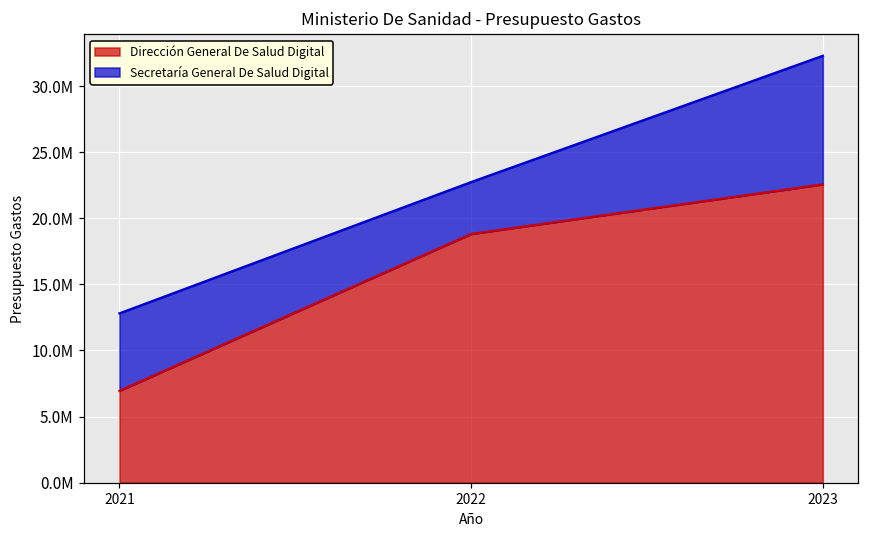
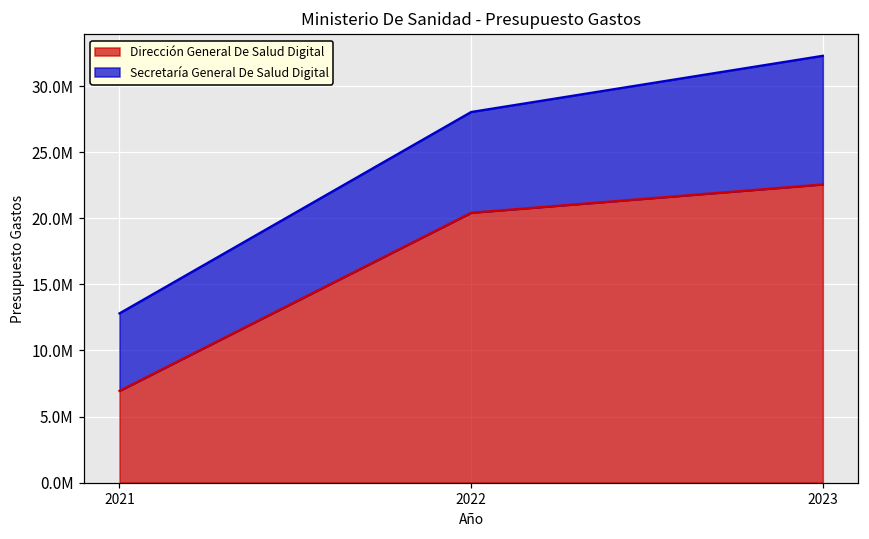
  {
    "Dirección General De Salud Digital": {
      "2021": 6900000,
-     "2022": 18800000,
+     "2022": 20400000,
      "2023": 22600000
    },
    "Secretaría General De Salud Digital": {
      "2021": 5900000,
-     "2022": 3900000,
+     "2022": 7600000,
      "2023": 9700000
    }
  }
